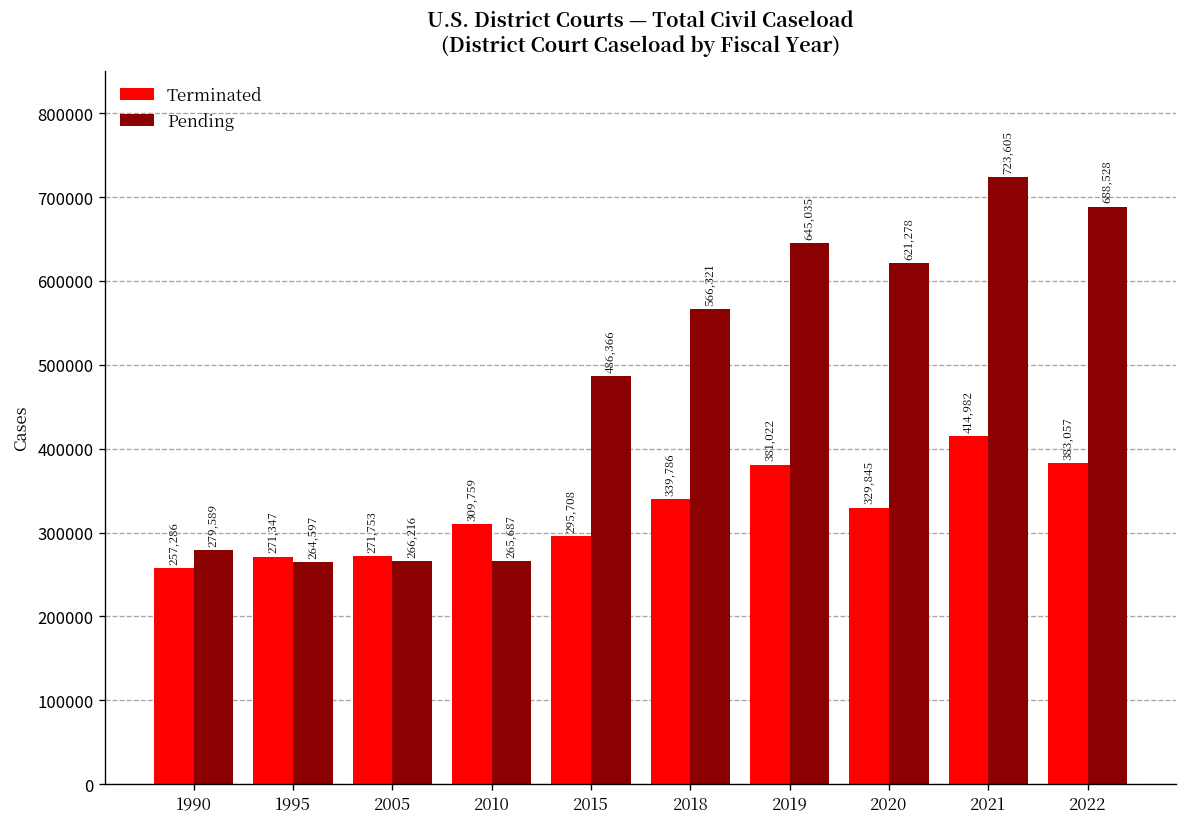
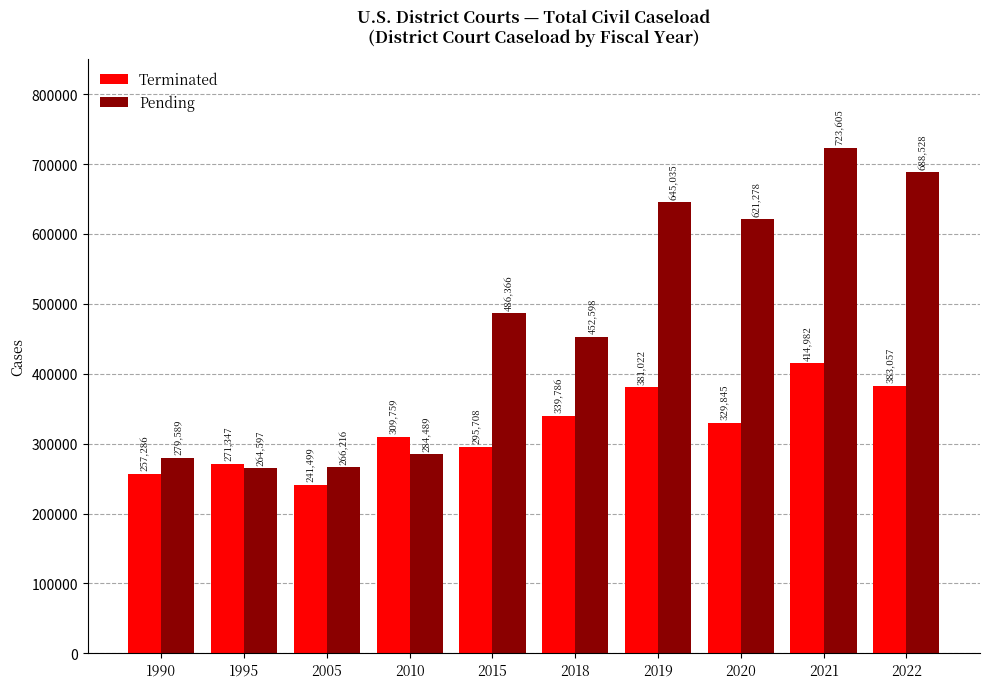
  {
    "Terminated": {
      "1990": "257,286",
      "1995": "271,347",
-     "2005": "271,753",
+     "2005": "241,499",
      "2010": "309,759",
      "2015": "295,708",
      "2018": "339,786",
      "2019": "381,022",
      "2020": "329,845",
      "2021": "414,982",
      "2022": "383,057"
    },
    "Pending": {
      "1990": "279,589",
      "1995": "264,597",
      "2005": "266,216",
-     "2010": "265,687",
+     "2010": "284,489",
      "2015": "486,366",
-     "2018": "566,321",
+     "2018": "452,598",
      "2019": "645,035",
      "2020": "621,278",
      "2021": "723,605",
      "2022": "688,528"
    }
  }
